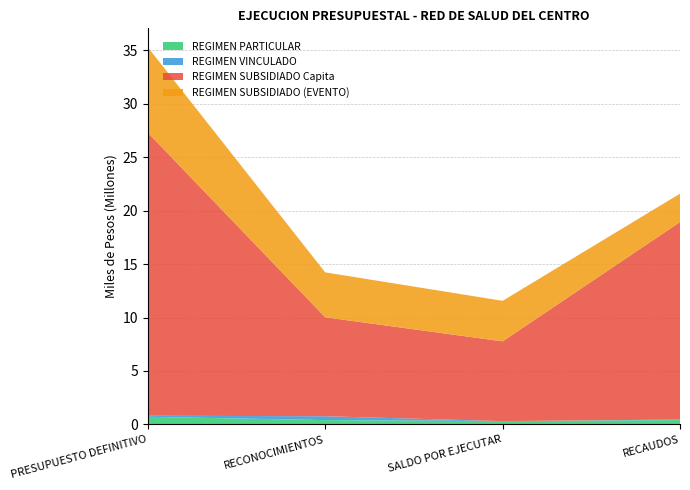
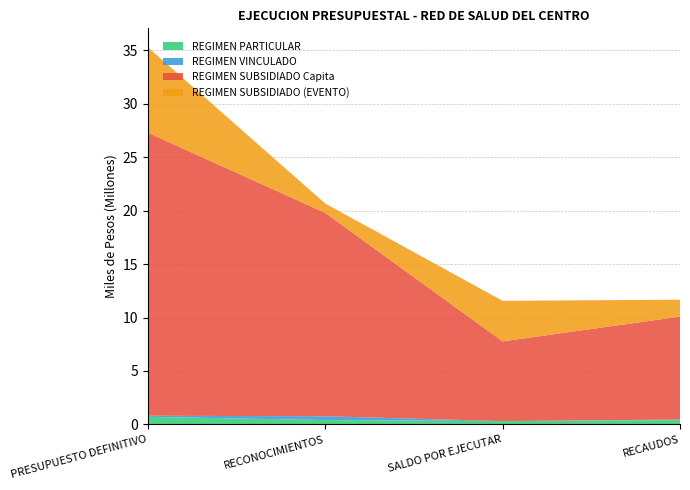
  {
    "REGIMEN PARTICULAR": {
      "RECONOCIMIENTOS": 0.4
    },
    "REGIMEN VINCULADO": {
      "RECONOCIMIENTOS": 0.4
    },
    "REGIMEN SUBSIDIADO Capita": {
      "PRESUPUESTO DEFINITIVO": 26.5,
-     "RECONOCIMIENTOS": 9.3,
+     "RECONOCIMIENTOS": 19.0,
      "SALDO POR EJECUTAR": 7.5,
-     "RECAUDOS": 18.5
+     "RECAUDOS": 9.6
    },
    "REGIMEN SUBSIDIADO (EVENTO)": {
      "PRESUPUESTO DEFINITIVO": 8.0,
-     "RECONOCIMIENTOS": 4.2,
+     "RECONOCIMIENTOS": 0.9,
      "SALDO POR EJECUTAR": 3.8,
-     "RECAUDOS": 2.7
+     "RECAUDOS": 1.6
    }
  }
